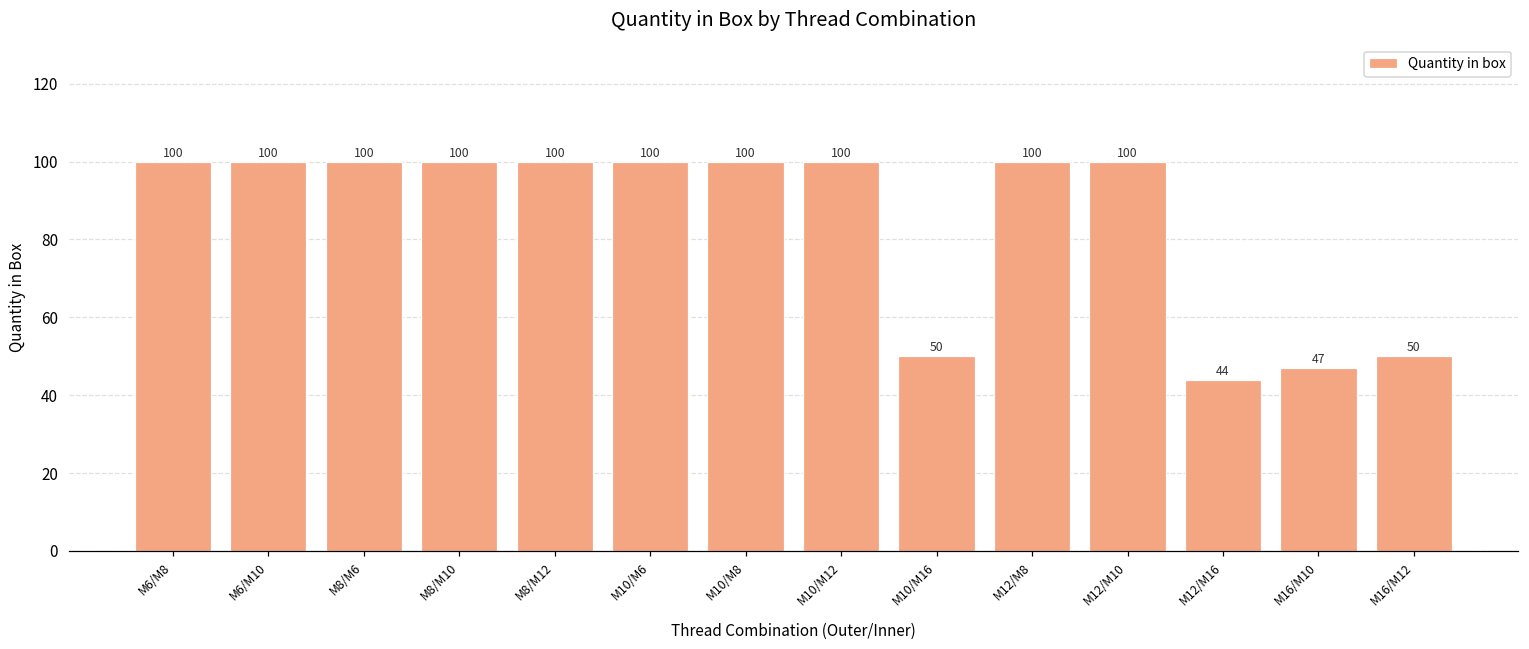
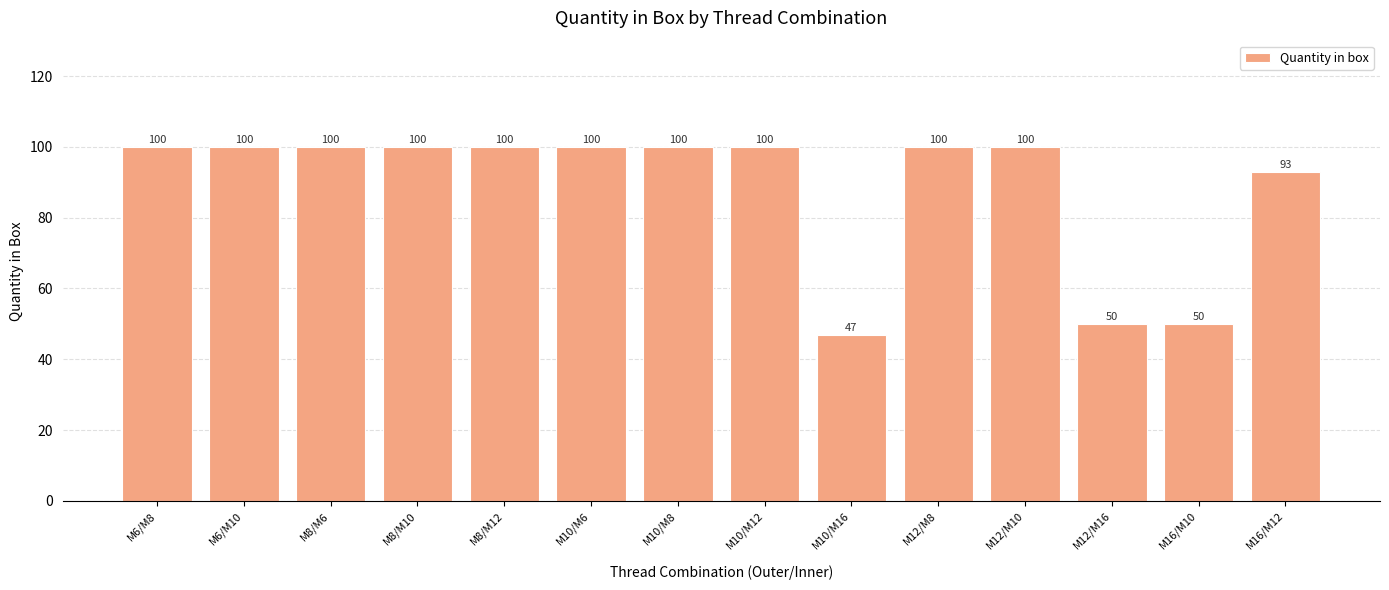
  {
    "M6/M8": 100,
    "M6/M10": 100,
    "M8/M6": 100,
    "M8/M10": 100,
    "M8/M12": 100,
    "M10/M6": 100,
    "M10/M8": 100,
    "M10/M12": 100,
-   "M10/M16": 50,
+   "M10/M16": 47,
    "M12/M8": 100,
    "M12/M10": 100,
-   "M12/M16": 44,
-   "M16/M10": 47,
-   "M16/M12": 50
+   "M12/M16": 50,
+   "M16/M10": 50,
+   "M16/M12": 93
  }
